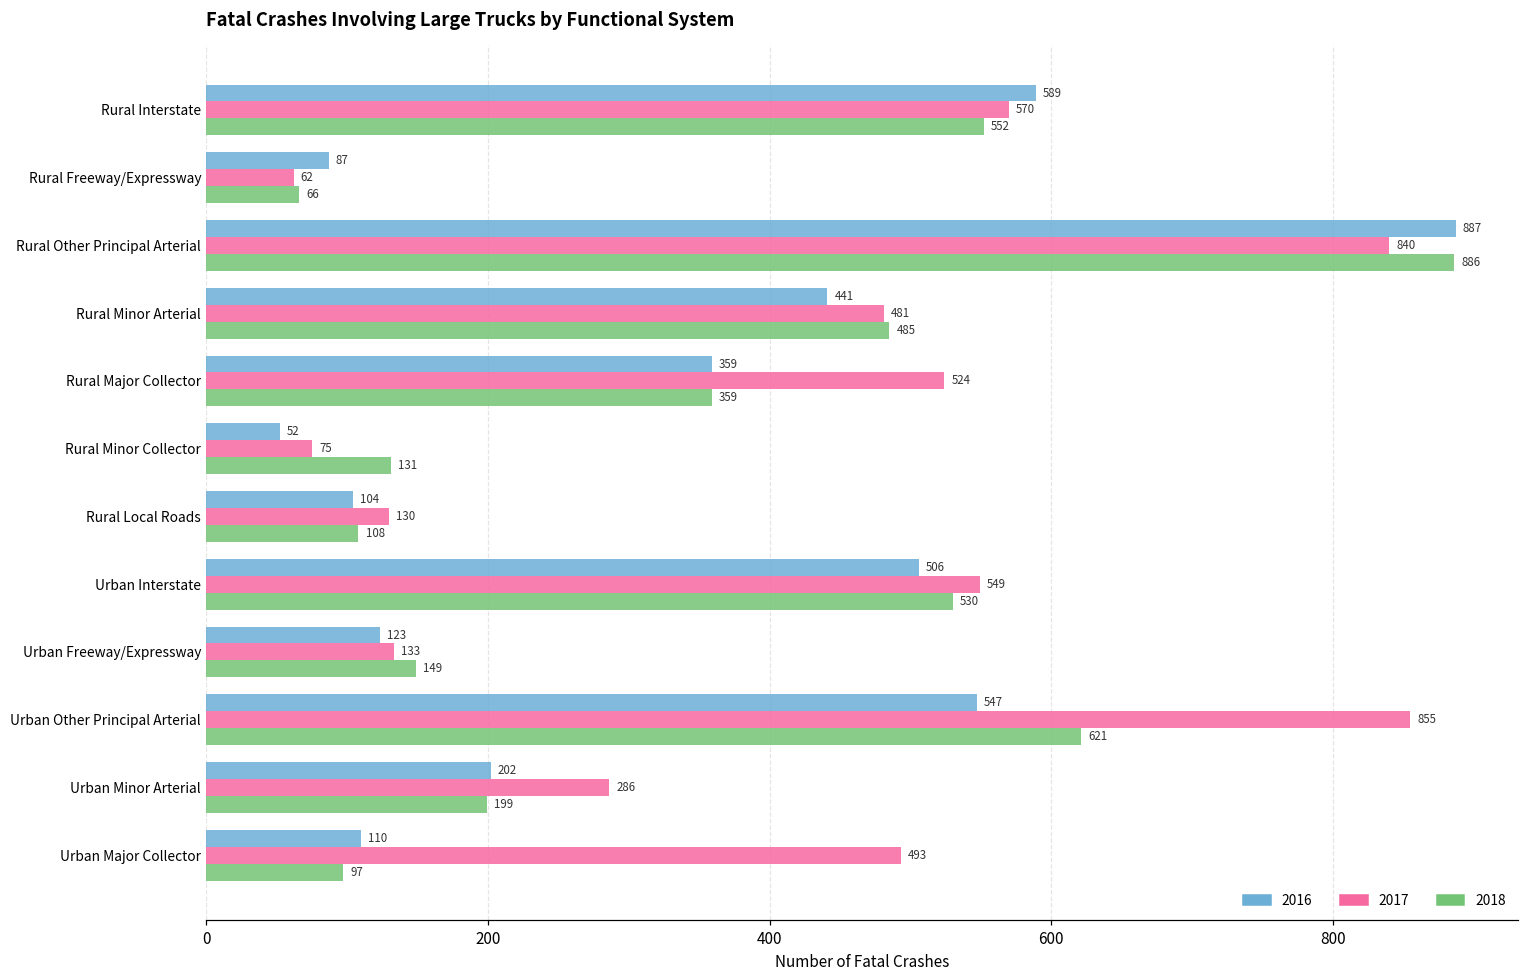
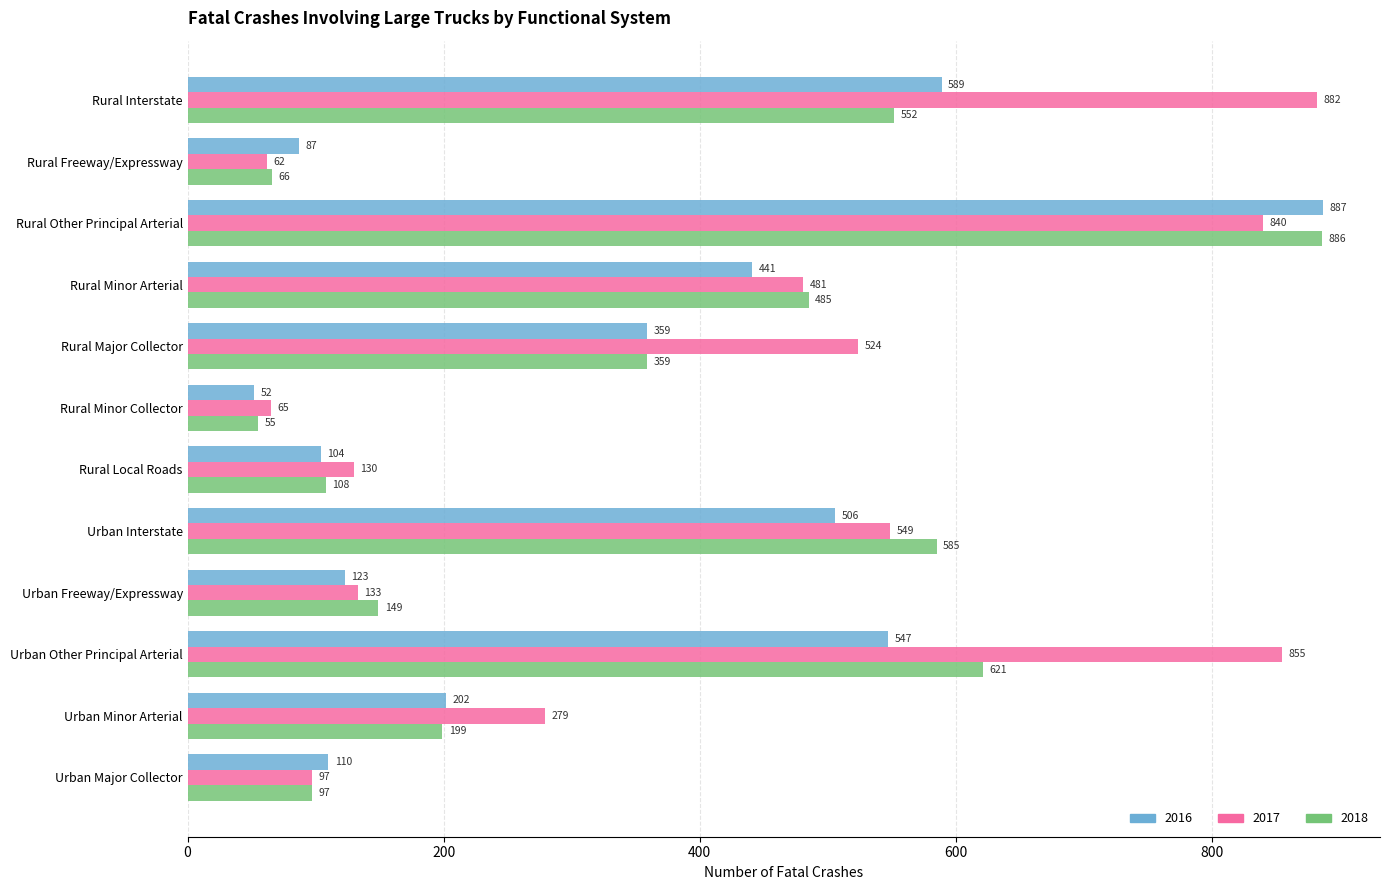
  {
    "2016": {
      "Rural Interstate": 589,
      "Rural Freeway/Expressway": 87,
      "Rural Other Principal Arterial": 887,
      "Rural Minor Arterial": 441,
      "Rural Major Collector": 359,
      "Rural Minor Collector": 52,
      "Rural Local Roads": 104,
      "Urban Interstate": 506,
      "Urban Freeway/Expressway": 123,
      "Urban Other Principal Arterial": 547,
      "Urban Minor Arterial": 202,
      "Urban Major Collector": 110
    },
    "2017": {
-     "Rural Interstate": 570,
+     "Rural Interstate": 882,
      "Rural Freeway/Expressway": 62,
      "Rural Other Principal Arterial": 840,
      "Rural Minor Arterial": 481,
      "Rural Major Collector": 524,
-     "Rural Minor Collector": 75,
+     "Rural Minor Collector": 65,
      "Rural Local Roads": 130,
      "Urban Interstate": 549,
      "Urban Freeway/Expressway": 133,
      "Urban Other Principal Arterial": 855,
-     "Urban Minor Arterial": 286,
-     "Urban Major Collector": 493
+     "Urban Minor Arterial": 279,
+     "Urban Major Collector": 97
    },
    "2018": {
      "Rural Interstate": 552,
      "Rural Freeway/Expressway": 66,
      "Rural Other Principal Arterial": 886,
      "Rural Minor Arterial": 485,
      "Rural Major Collector": 359,
-     "Rural Minor Collector": 131,
+     "Rural Minor Collector": 55,
      "Rural Local Roads": 108,
-     "Urban Interstate": 530,
+     "Urban Interstate": 585,
      "Urban Freeway/Expressway": 149,
      "Urban Other Principal Arterial": 621,
      "Urban Minor Arterial": 199,
      "Urban Major Collector": 97
    }
  }
